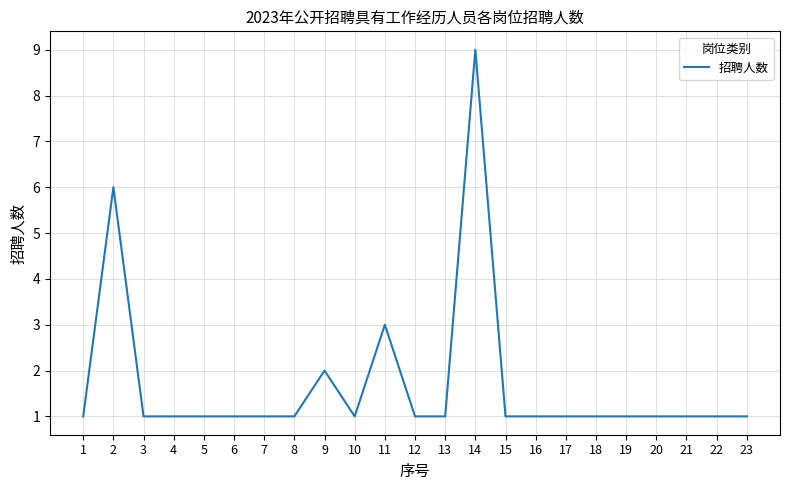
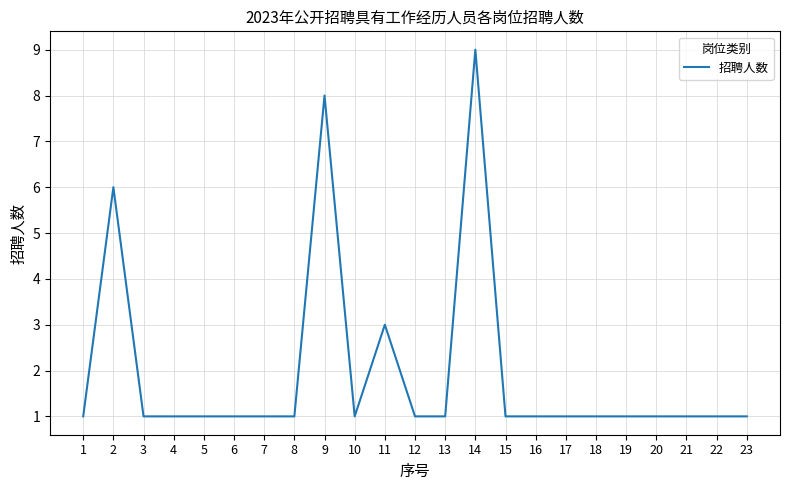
  {
    "1": 1,
    "2": 6,
    "3": 1,
    "4": 1,
    "5": 1,
    "6": 1,
    "7": 1,
    "8": 1,
-   "9": 2,
+   "9": 8,
    "10": 1,
    "11": 3,
    "12": 1,
    "13": 1,
    "14": 9,
    "15": 1,
    "16": 1,
    "17": 1,
    "18": 1,
    "19": 1,
    "20": 1,
    "21": 1,
    "22": 1,
    "23": 1
  }
